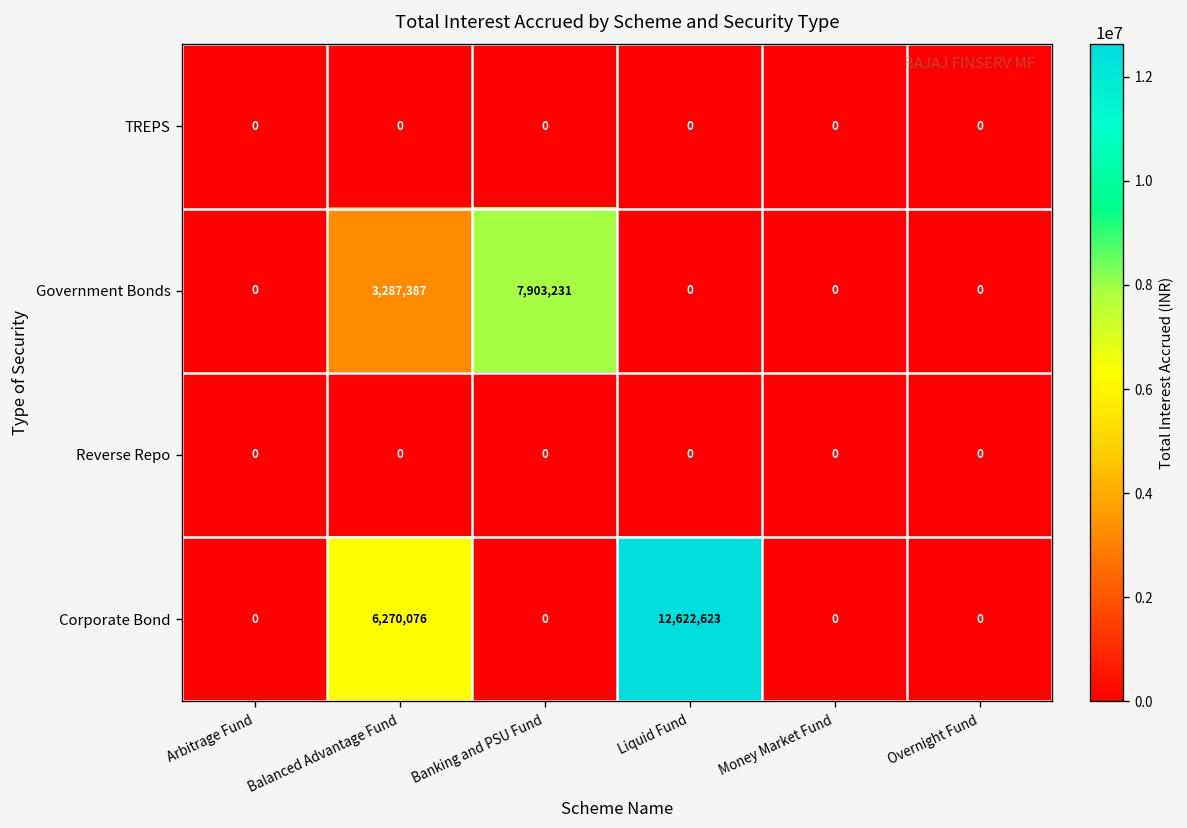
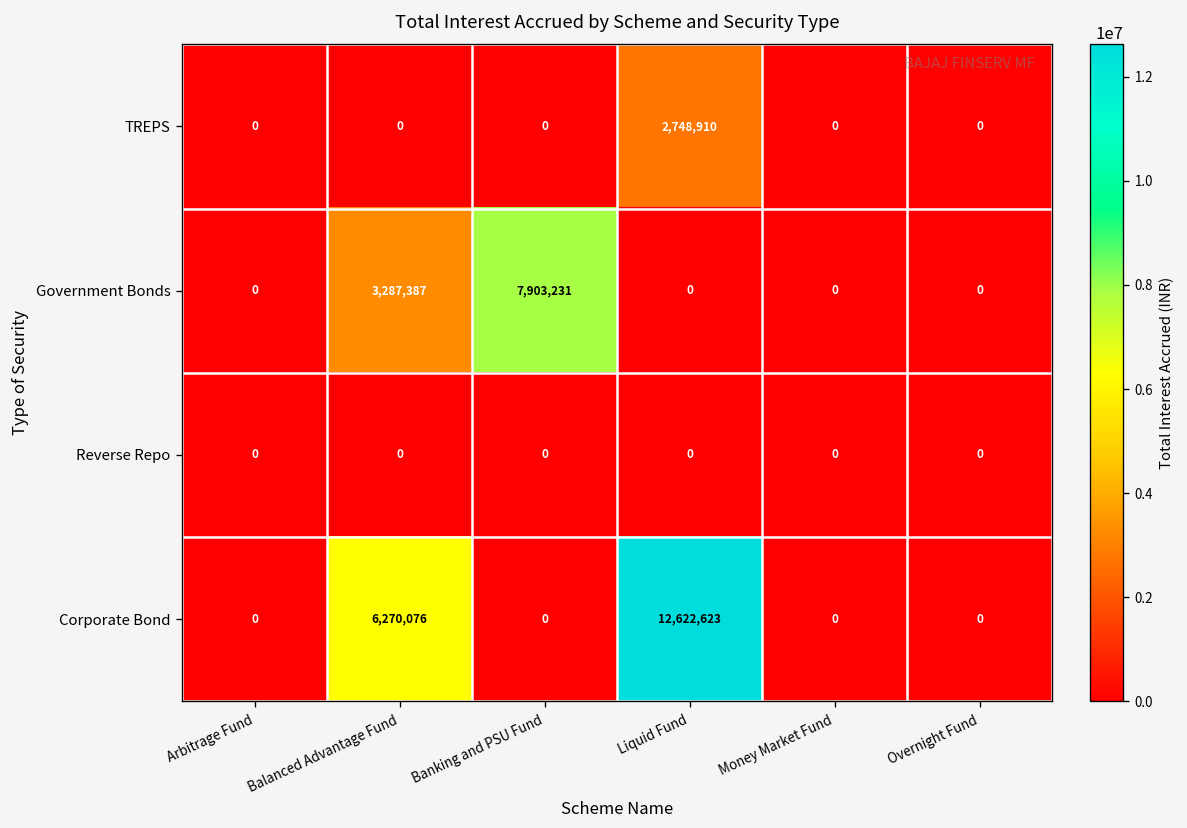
  {
    "TREPS": {
      "Arbitrage Fund": "0",
      "Balanced Advantage Fund": "0",
      "Banking and PSU Fund": "0",
-     "Liquid Fund": "0",
+     "Liquid Fund": "2,748,910",
      "Money Market Fund": "0"
    },
    "Government Bonds": {
      "Arbitrage Fund": "0",
      "Balanced Advantage Fund": "3,287,387",
      "Banking and PSU Fund": "7,903,231",
      "Liquid Fund": "0",
      "Money Market Fund": "0",
      "Overnight Fund": "0"
    },
    "Reverse Repo": {
      "Arbitrage Fund": "0",
      "Balanced Advantage Fund": "0",
      "Banking and PSU Fund": "0",
      "Liquid Fund": "0",
      "Money Market Fund": "0",
      "Overnight Fund": "0"
    },
    "Corporate Bond": {
      "Arbitrage Fund": "0",
      "Balanced Advantage Fund": "6,270,076",
      "Banking and PSU Fund": "0",
      "Liquid Fund": "12,622,623",
      "Money Market Fund": "0",
      "Overnight Fund": "0"
    }
  }
